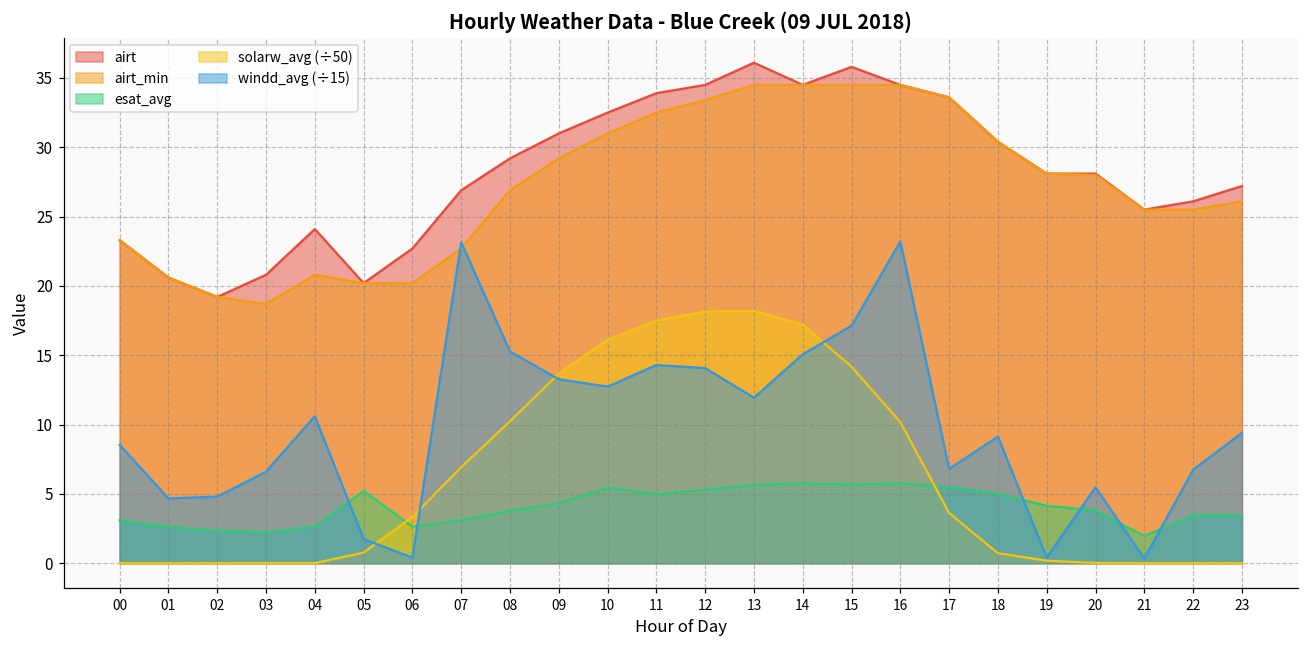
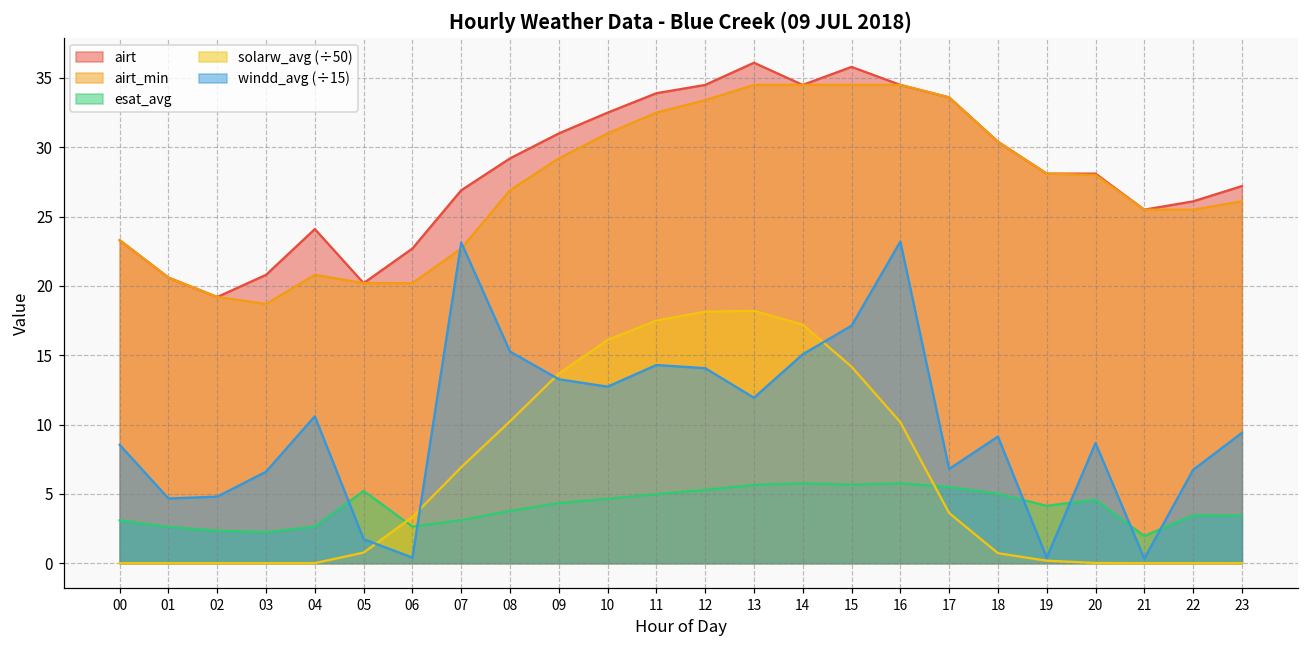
  {
    "airt": {
      "03": 20.8,
      "04": 24.1,
      "06": 22.7,
      "07": 26.9,
      "08": 29.2,
      "09": 31.0,
      "10": 32.5,
      "11": 33.9,
      "12": 34.5,
      "13": 36.1,
      "15": 35.8,
      "22": 26.1,
      "23": 27.2
    },
    "esat_avg": {
      "00": 3.1,
      "01": 2.6,
      "02": 2.4,
      "03": 2.2,
      "04": 2.6,
      "05": 5.2,
      "06": 2.6,
      "07": 3.1,
      "08": 3.8,
      "09": 4.3,
-     "10": 5.4,
+     "10": 4.6,
      "11": 5.0,
      "12": 5.3,
      "13": 5.6,
      "14": 5.8,
      "15": 5.7,
      "16": 5.8,
      "17": 5.5,
      "18": 5.0,
      "19": 4.1,
-     "20": 3.8,
+     "20": 4.6,
      "21": 2.0,
      "22": 3.5,
      "23": 3.4
    },
    "windd_avg (÷15)": {
      "00": 8.5,
      "01": 4.7,
      "02": 4.8,
      "03": 6.6,
      "04": 10.6,
      "05": 1.7,
      "06": 0.4,
      "07": 23.1,
      "08": 15.3,
      "09": 13.3,
      "10": 12.7,
      "11": 14.3,
      "12": 14.1,
      "13": 11.9,
      "14": 15.1,
      "15": 17.1,
      "16": 23.2,
      "17": 6.8,
      "18": 9.1,
      "19": 0.4,
-     "20": 5.5,
+     "20": 8.7,
      "21": 0.3,
      "22": 6.7,
      "23": 9.4
    }
  }
